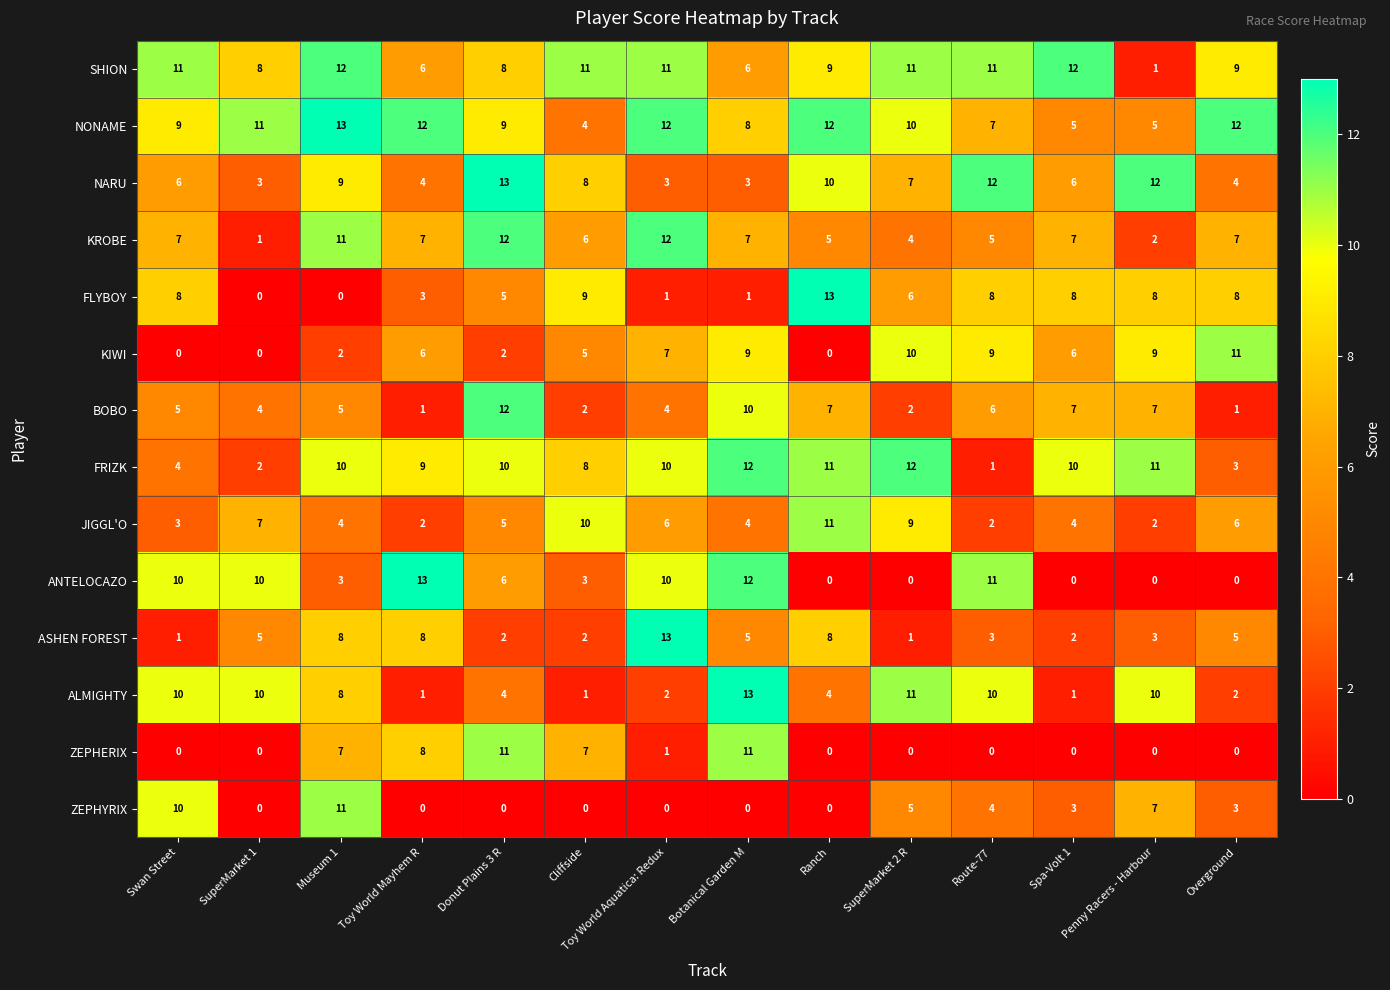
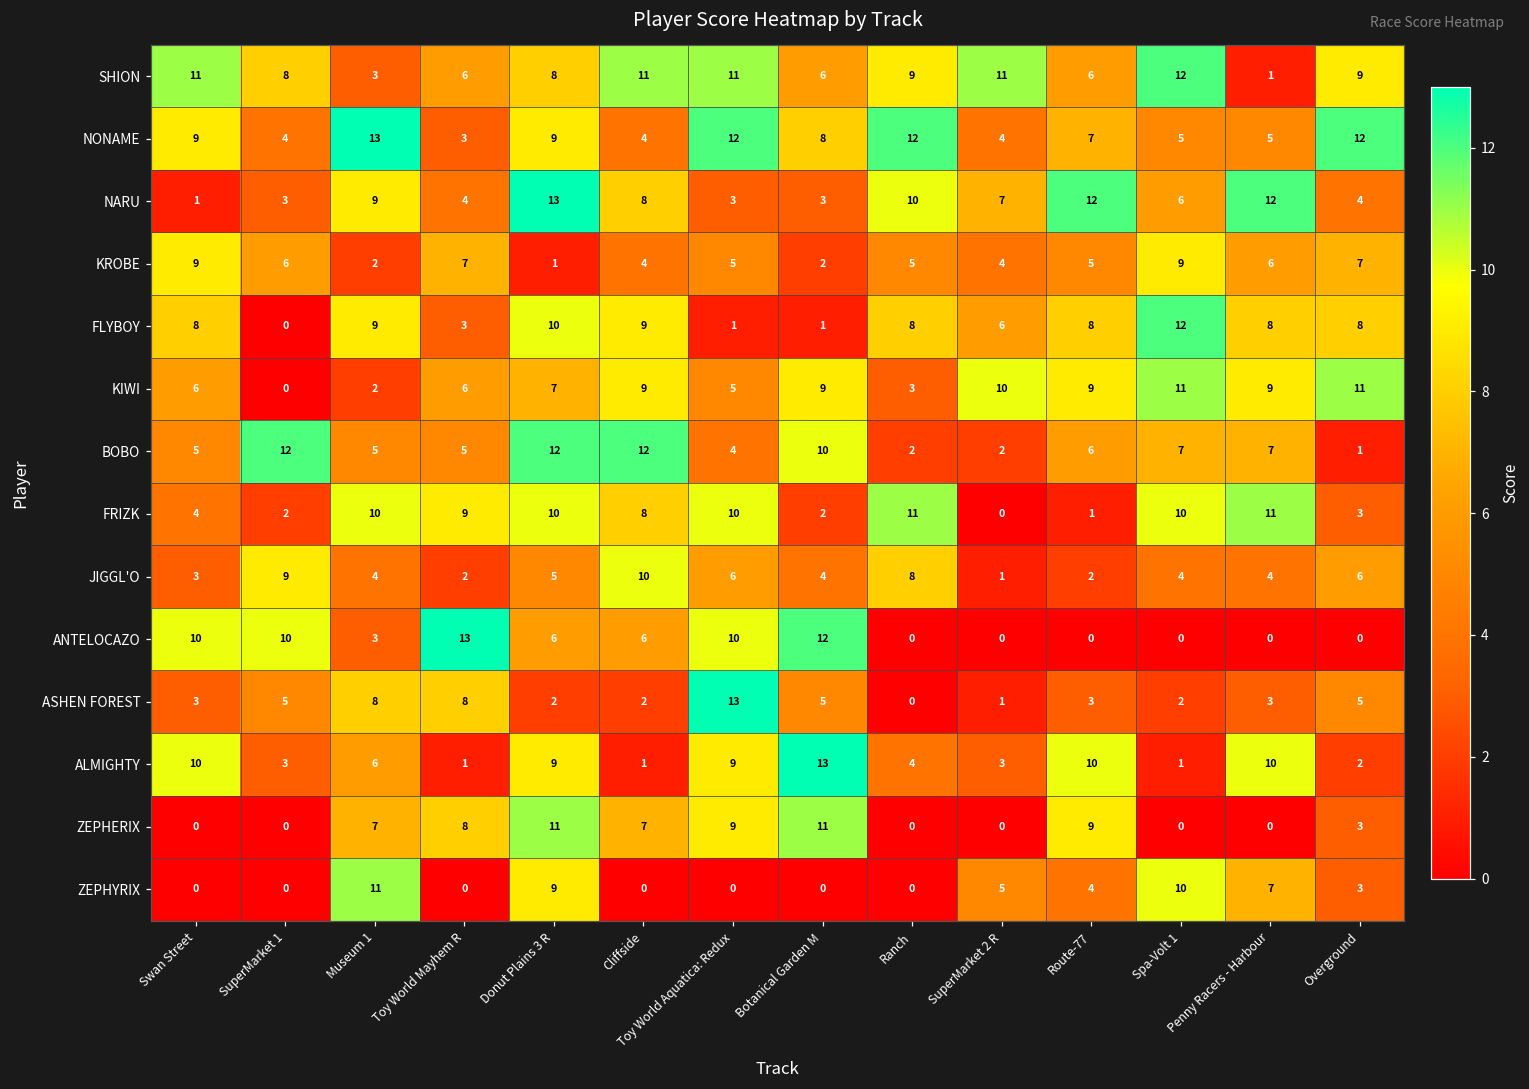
  {
    "SHION": {
      "Swan Street": 11,
      "SuperMarket 1": 8,
-     "Museum 1": 12,
+     "Museum 1": 3,
      "Toy World Mayhem R": 6,
      "Donut Plains 3 R": 8,
      "Cliffside": 11,
      "Toy World Aquatica: Redux": 11,
      "Botanical Garden M": 6,
      "Ranch": 9,
      "SuperMarket 2 R": 11,
-     "Route-77": 11,
+     "Route-77": 6,
      "Spa-Volt 1": 12,
      "Penny Racers - Harbour": 1,
      "Overground": 9
    },
    "NONAME": {
      "Swan Street": 9,
-     "SuperMarket 1": 11,
+     "SuperMarket 1": 4,
      "Museum 1": 13,
-     "Toy World Mayhem R": 12,
+     "Toy World Mayhem R": 3,
      "Donut Plains 3 R": 9,
      "Cliffside": 4,
      "Toy World Aquatica: Redux": 12,
      "Botanical Garden M": 8,
      "Ranch": 12,
-     "SuperMarket 2 R": 10,
+     "SuperMarket 2 R": 4,
      "Route-77": 7,
      "Spa-Volt 1": 5,
      "Penny Racers - Harbour": 5,
      "Overground": 12
    },
    "NARU": {
-     "Swan Street": 6,
+     "Swan Street": 1,
      "SuperMarket 1": 3,
      "Museum 1": 9,
      "Toy World Mayhem R": 4,
      "Donut Plains 3 R": 13,
      "Cliffside": 8,
      "Toy World Aquatica: Redux": 3,
      "Botanical Garden M": 3,
      "Ranch": 10,
      "SuperMarket 2 R": 7,
      "Route-77": 12,
      "Spa-Volt 1": 6,
      "Penny Racers - Harbour": 12,
      "Overground": 4
    },
    "KROBE": {
-     "Swan Street": 7,
-     "SuperMarket 1": 1,
-     "Museum 1": 11,
+     "Swan Street": 9,
+     "SuperMarket 1": 6,
+     "Museum 1": 2,
      "Toy World Mayhem R": 7,
-     "Donut Plains 3 R": 12,
-     "Cliffside": 6,
-     "Toy World Aquatica: Redux": 12,
-     "Botanical Garden M": 7,
+     "Donut Plains 3 R": 1,
+     "Cliffside": 4,
+     "Toy World Aquatica: Redux": 5,
+     "Botanical Garden M": 2,
      "Ranch": 5,
      "SuperMarket 2 R": 4,
      "Route-77": 5,
-     "Spa-Volt 1": 7,
-     "Penny Racers - Harbour": 2,
+     "Spa-Volt 1": 9,
+     "Penny Racers - Harbour": 6,
      "Overground": 7
    },
    "FLYBOY": {
      "Swan Street": 8,
      "SuperMarket 1": 0,
-     "Museum 1": 0,
+     "Museum 1": 9,
      "Toy World Mayhem R": 3,
-     "Donut Plains 3 R": 5,
+     "Donut Plains 3 R": 10,
      "Cliffside": 9,
      "Toy World Aquatica: Redux": 1,
      "Botanical Garden M": 1,
-     "Ranch": 13,
+     "Ranch": 8,
      "SuperMarket 2 R": 6,
      "Route-77": 8,
-     "Spa-Volt 1": 8,
+     "Spa-Volt 1": 12,
      "Penny Racers - Harbour": 8,
      "Overground": 8
    },
    "KIWI": {
-     "Swan Street": 0,
+     "Swan Street": 6,
      "SuperMarket 1": 0,
      "Museum 1": 2,
      "Toy World Mayhem R": 6,
-     "Donut Plains 3 R": 2,
-     "Cliffside": 5,
-     "Toy World Aquatica: Redux": 7,
+     "Donut Plains 3 R": 7,
+     "Cliffside": 9,
+     "Toy World Aquatica: Redux": 5,
      "Botanical Garden M": 9,
-     "Ranch": 0,
+     "Ranch": 3,
      "SuperMarket 2 R": 10,
      "Route-77": 9,
-     "Spa-Volt 1": 6,
+     "Spa-Volt 1": 11,
      "Penny Racers - Harbour": 9,
      "Overground": 11
    },
    "BOBO": {
      "Swan Street": 5,
-     "SuperMarket 1": 4,
+     "SuperMarket 1": 12,
      "Museum 1": 5,
-     "Toy World Mayhem R": 1,
+     "Toy World Mayhem R": 5,
      "Donut Plains 3 R": 12,
-     "Cliffside": 2,
+     "Cliffside": 12,
      "Toy World Aquatica: Redux": 4,
      "Botanical Garden M": 10,
-     "Ranch": 7,
+     "Ranch": 2,
      "SuperMarket 2 R": 2,
      "Route-77": 6,
      "Spa-Volt 1": 7,
      "Penny Racers - Harbour": 7,
      "Overground": 1
    },
    "FRIZK": {
      "Swan Street": 4,
      "SuperMarket 1": 2,
      "Museum 1": 10,
      "Toy World Mayhem R": 9,
      "Donut Plains 3 R": 10,
      "Cliffside": 8,
      "Toy World Aquatica: Redux": 10,
-     "Botanical Garden M": 12,
+     "Botanical Garden M": 2,
      "Ranch": 11,
-     "SuperMarket 2 R": 12,
+     "SuperMarket 2 R": 0,
      "Route-77": 1,
      "Spa-Volt 1": 10,
      "Penny Racers - Harbour": 11,
      "Overground": 3
    },
    "JIGGL'O": {
      "Swan Street": 3,
-     "SuperMarket 1": 7,
+     "SuperMarket 1": 9,
      "Museum 1": 4,
      "Toy World Mayhem R": 2,
      "Donut Plains 3 R": 5,
      "Cliffside": 10,
      "Toy World Aquatica: Redux": 6,
      "Botanical Garden M": 4,
-     "Ranch": 11,
-     "SuperMarket 2 R": 9,
+     "Ranch": 8,
+     "SuperMarket 2 R": 1,
      "Route-77": 2,
      "Spa-Volt 1": 4,
-     "Penny Racers - Harbour": 2,
+     "Penny Racers - Harbour": 4,
      "Overground": 6
    },
    "ANTELOCAZO": {
      "Swan Street": 10,
      "SuperMarket 1": 10,
      "Museum 1": 3,
      "Toy World Mayhem R": 13,
      "Donut Plains 3 R": 6,
-     "Cliffside": 3,
+     "Cliffside": 6,
      "Toy World Aquatica: Redux": 10,
      "Botanical Garden M": 12,
      "Ranch": 0,
      "SuperMarket 2 R": 0,
-     "Route-77": 11,
+     "Route-77": 0,
      "Spa-Volt 1": 0,
      "Penny Racers - Harbour": 0,
      "Overground": 0
    },
    "ASHEN FOREST": {
-     "Swan Street": 1,
+     "Swan Street": 3,
      "SuperMarket 1": 5,
      "Museum 1": 8,
      "Toy World Mayhem R": 8,
      "Donut Plains 3 R": 2,
      "Cliffside": 2,
      "Toy World Aquatica: Redux": 13,
      "Botanical Garden M": 5,
-     "Ranch": 8,
+     "Ranch": 0,
      "SuperMarket 2 R": 1,
      "Route-77": 3,
      "Spa-Volt 1": 2,
      "Penny Racers - Harbour": 3,
      "Overground": 5
    },
    "ALMIGHTY": {
      "Swan Street": 10,
-     "SuperMarket 1": 10,
-     "Museum 1": 8,
+     "SuperMarket 1": 3,
+     "Museum 1": 6,
      "Toy World Mayhem R": 1,
-     "Donut Plains 3 R": 4,
+     "Donut Plains 3 R": 9,
      "Cliffside": 1,
-     "Toy World Aquatica: Redux": 2,
+     "Toy World Aquatica: Redux": 9,
      "Botanical Garden M": 13,
      "Ranch": 4,
-     "SuperMarket 2 R": 11,
+     "SuperMarket 2 R": 3,
      "Route-77": 10,
      "Spa-Volt 1": 1,
      "Penny Racers - Harbour": 10,
      "Overground": 2
    },
    "ZEPHERIX": {
      "Swan Street": 0,
      "SuperMarket 1": 0,
      "Museum 1": 7,
      "Toy World Mayhem R": 8,
      "Donut Plains 3 R": 11,
      "Cliffside": 7,
-     "Toy World Aquatica: Redux": 1,
+     "Toy World Aquatica: Redux": 9,
      "Botanical Garden M": 11,
      "Ranch": 0,
      "SuperMarket 2 R": 0,
-     "Route-77": 0,
+     "Route-77": 9,
      "Spa-Volt 1": 0,
      "Penny Racers - Harbour": 0,
-     "Overground": 0
+     "Overground": 3
    },
    "ZEPHYRIX": {
-     "Swan Street": 10,
+     "Swan Street": 0,
      "SuperMarket 1": 0,
      "Museum 1": 11,
      "Toy World Mayhem R": 0,
-     "Donut Plains 3 R": 0,
+     "Donut Plains 3 R": 9,
      "Cliffside": 0,
      "Toy World Aquatica: Redux": 0,
      "Botanical Garden M": 0,
      "Ranch": 0,
      "SuperMarket 2 R": 5,
      "Route-77": 4,
-     "Spa-Volt 1": 3,
+     "Spa-Volt 1": 10,
      "Penny Racers - Harbour": 7,
      "Overground": 3
    }
  }
